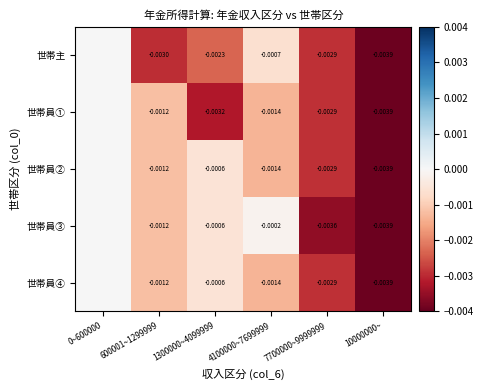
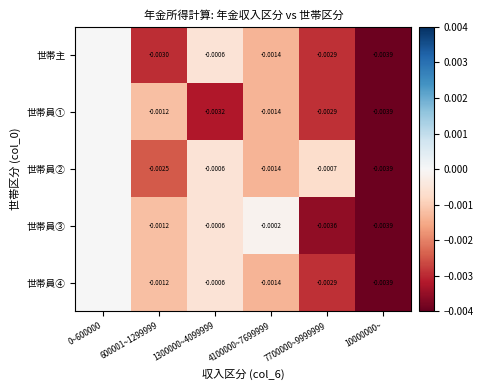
  {
    "世帯主": {
      "600001~1299999": -0.0030,
-     "1300000~4099999": -0.0023,
-     "4100000~7699999": -0.0007,
+     "1300000~4099999": -0.0006,
+     "4100000~7699999": -0.0014,
      "7700000~9999999": -0.0029,
      "10000000~": -0.0039
    },
    "世帯員①": {
      "600001~1299999": -0.0012,
      "1300000~4099999": -0.0032,
      "4100000~7699999": -0.0014,
      "7700000~9999999": -0.0029,
      "10000000~": -0.0039
    },
    "世帯員②": {
-     "600001~1299999": -0.0012,
+     "600001~1299999": -0.0025,
      "1300000~4099999": -0.0006,
      "4100000~7699999": -0.0014,
-     "7700000~9999999": -0.0029,
+     "7700000~9999999": -0.0007,
      "10000000~": -0.0039
    },
    "世帯員③": {
      "600001~1299999": -0.0012,
      "1300000~4099999": -0.0006,
      "4100000~7699999": -0.0002,
      "7700000~9999999": -0.0036,
      "10000000~": -0.0039
    },
    "世帯員④": {
      "600001~1299999": -0.0012,
      "1300000~4099999": -0.0006,
      "4100000~7699999": -0.0014,
      "7700000~9999999": -0.0029,
      "10000000~": -0.0039
    }
  }
